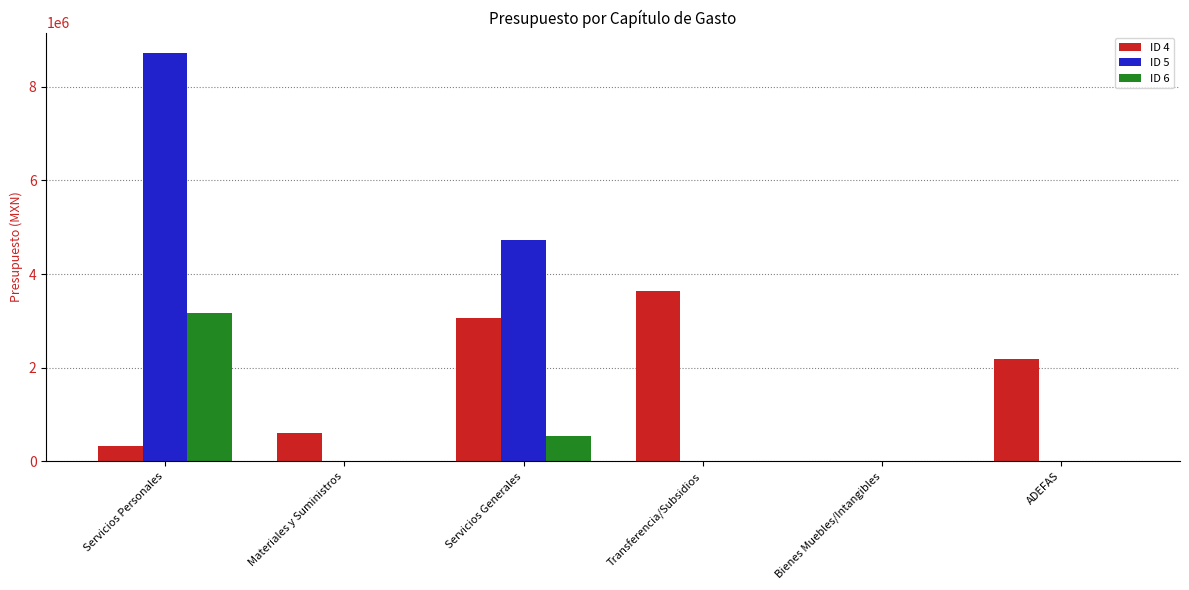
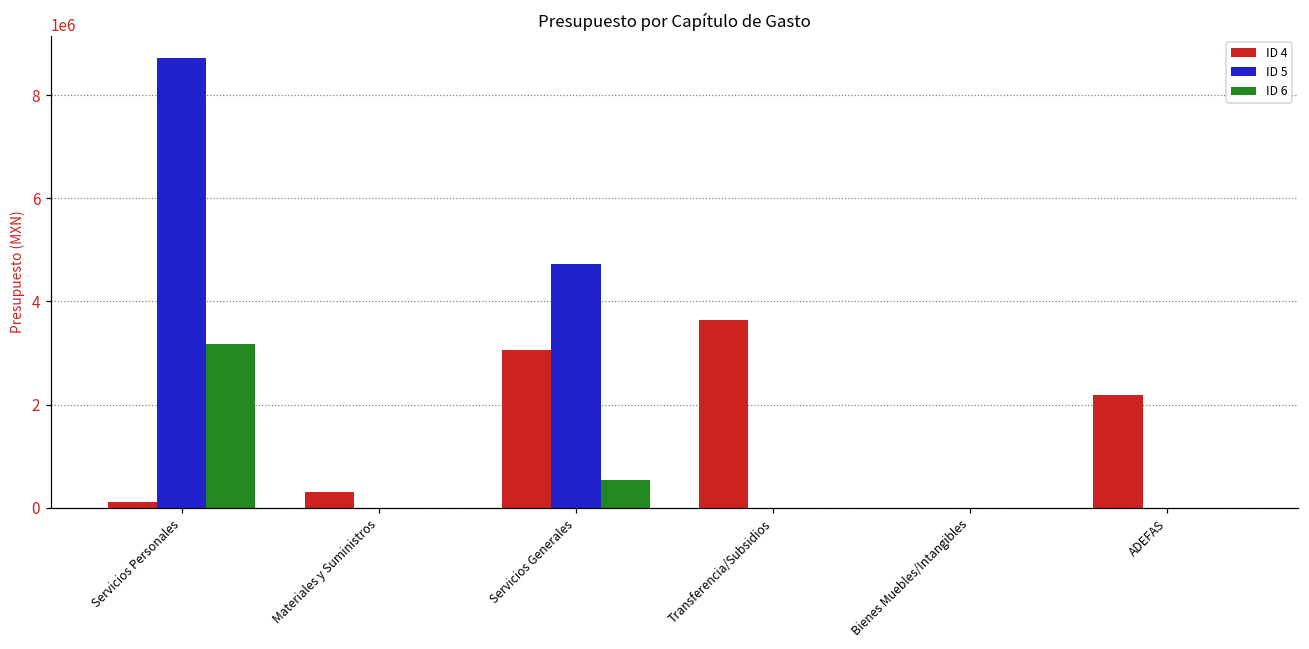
  {
    "ID 4": {
-     "Servicios Personales": 300000,
-     "Materiales y Suministros": 600000,
+     "Servicios Personales": 100000,
+     "Materiales y Suministros": 300000,
      "Servicios Generales": 3100000,
      "Transferencia/Subsidios": 3600000,
      "Bienes Muebles/Intangibles": 0,
      "ADEFAS": 2200000
    },
    "ID 5": {
      "Servicios Personales": 8700000,
      "Materiales y Suministros": 0,
      "Servicios Generales": 4700000,
      "Transferencia/Subsidios": 0,
      "Bienes Muebles/Intangibles": 0,
      "ADEFAS": 0
    },
    "ID 6": {
      "Servicios Personales": 3200000,
      "Materiales y Suministros": 0,
      "Servicios Generales": 500000,
      "Transferencia/Subsidios": 0,
      "Bienes Muebles/Intangibles": 0,
      "ADEFAS": 0
    }
  }
